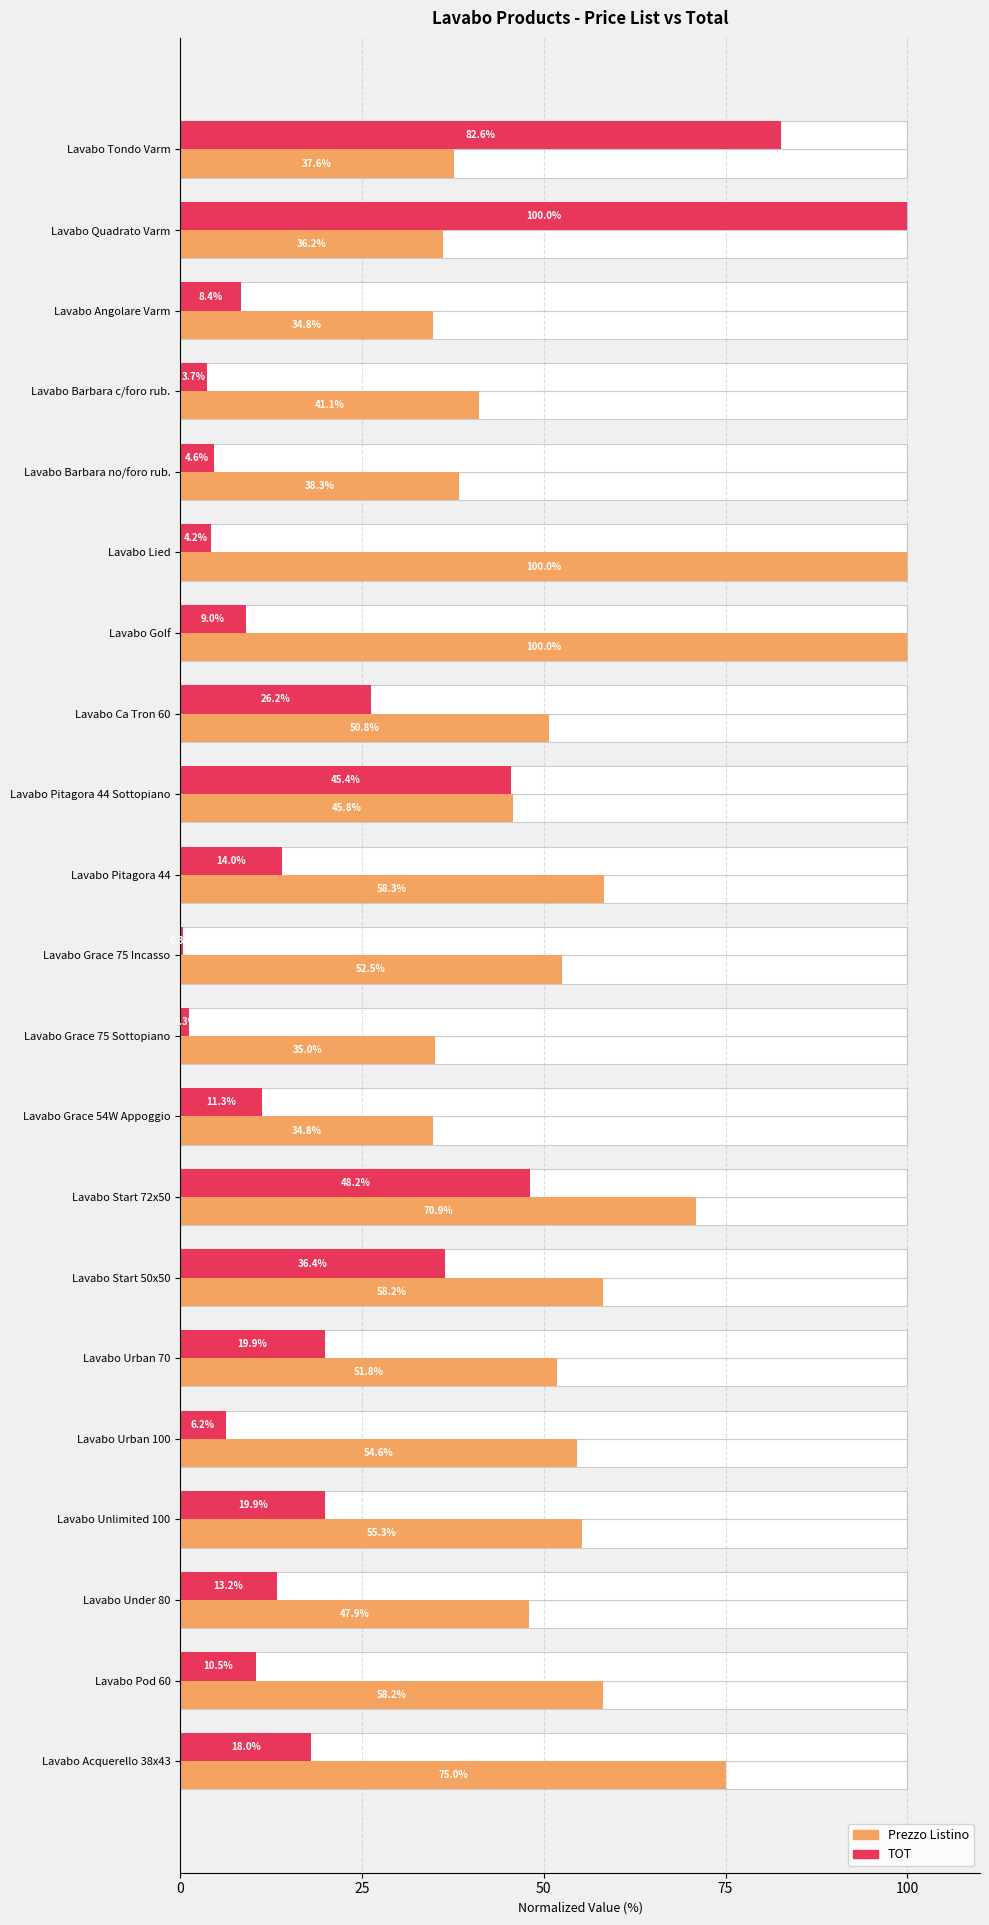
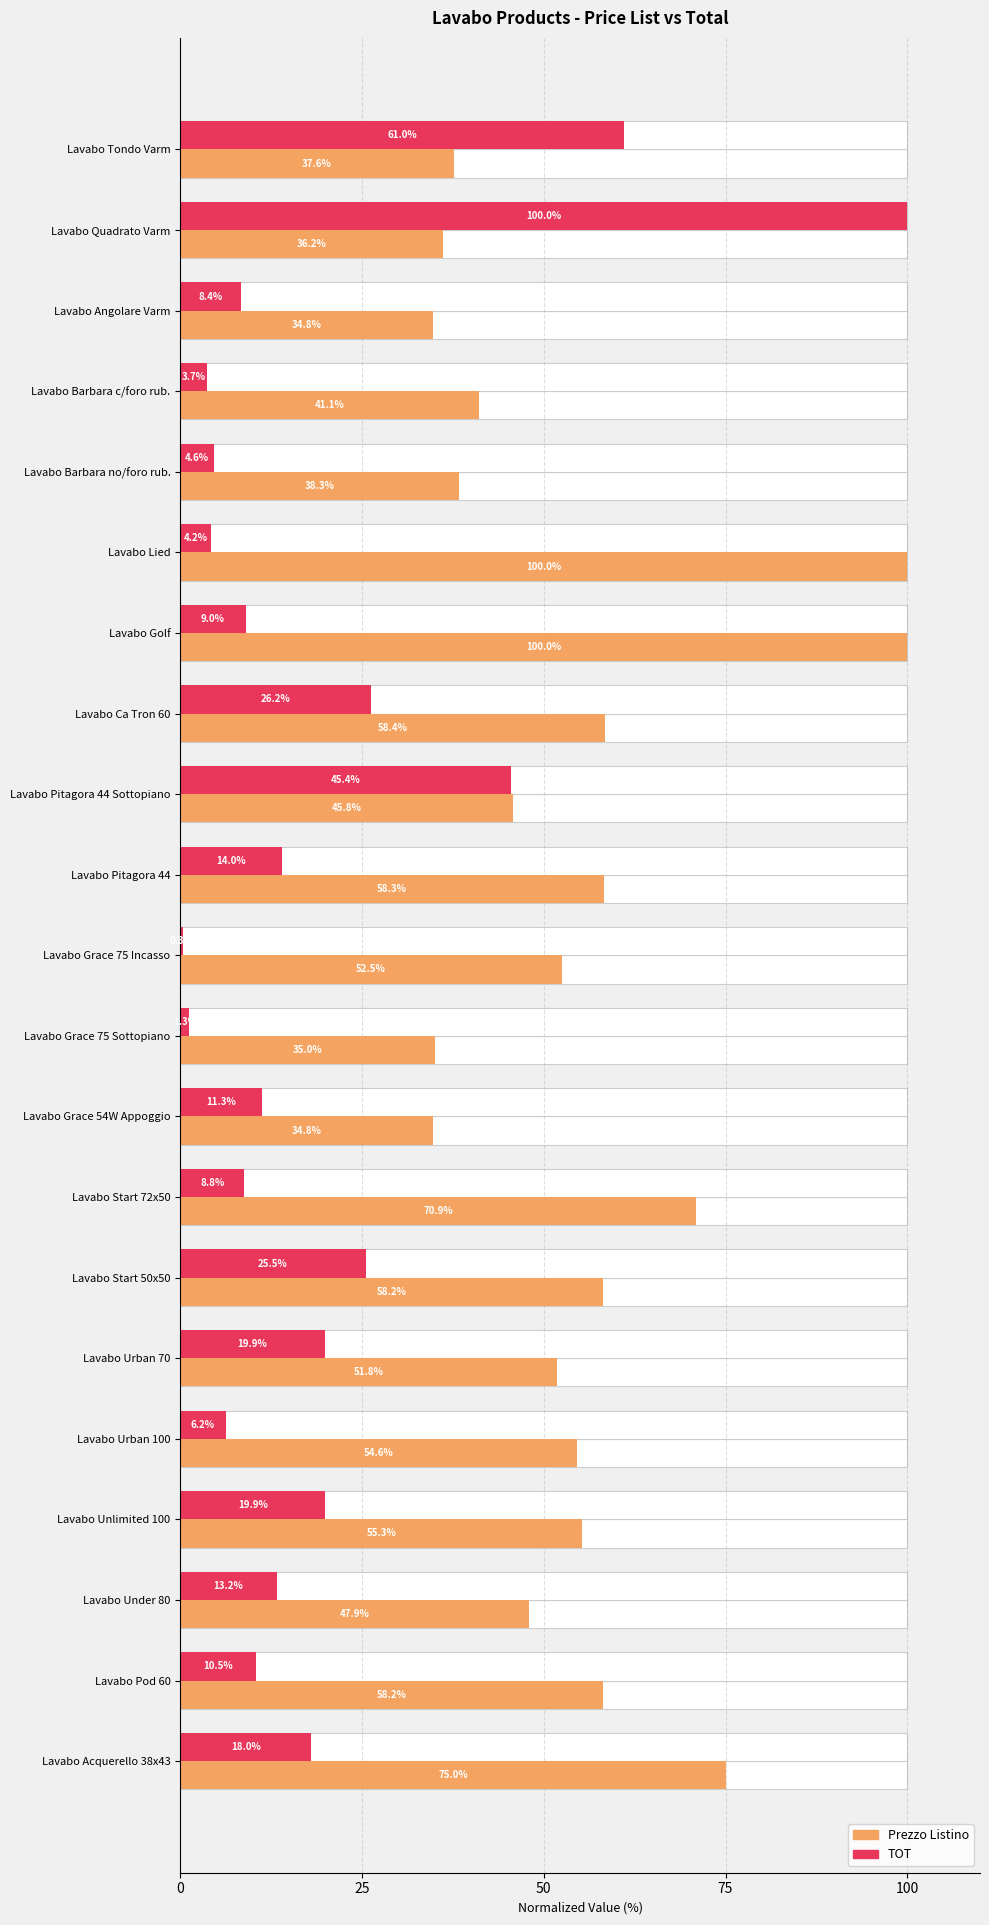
  {
    "Prezzo Listino": {
      "Lavabo Lied": "100.0%",
      "Lavabo Golf": "100.0%",
-     "Lavabo Ca Tron 60": "50.8%"
+     "Lavabo Ca Tron 60": "58.4%"
    },
    "TOT": {
-     "Lavabo Tondo Varm": "82.6%",
+     "Lavabo Tondo Varm": "61.0%",
      "Lavabo Quadrato Varm": "100.0%",
-     "Lavabo Start 72x50": "48.2%",
-     "Lavabo Start 50x50": "36.4%"
+     "Lavabo Start 72x50": "8.8%",
+     "Lavabo Start 50x50": "25.5%"
    }
  }
